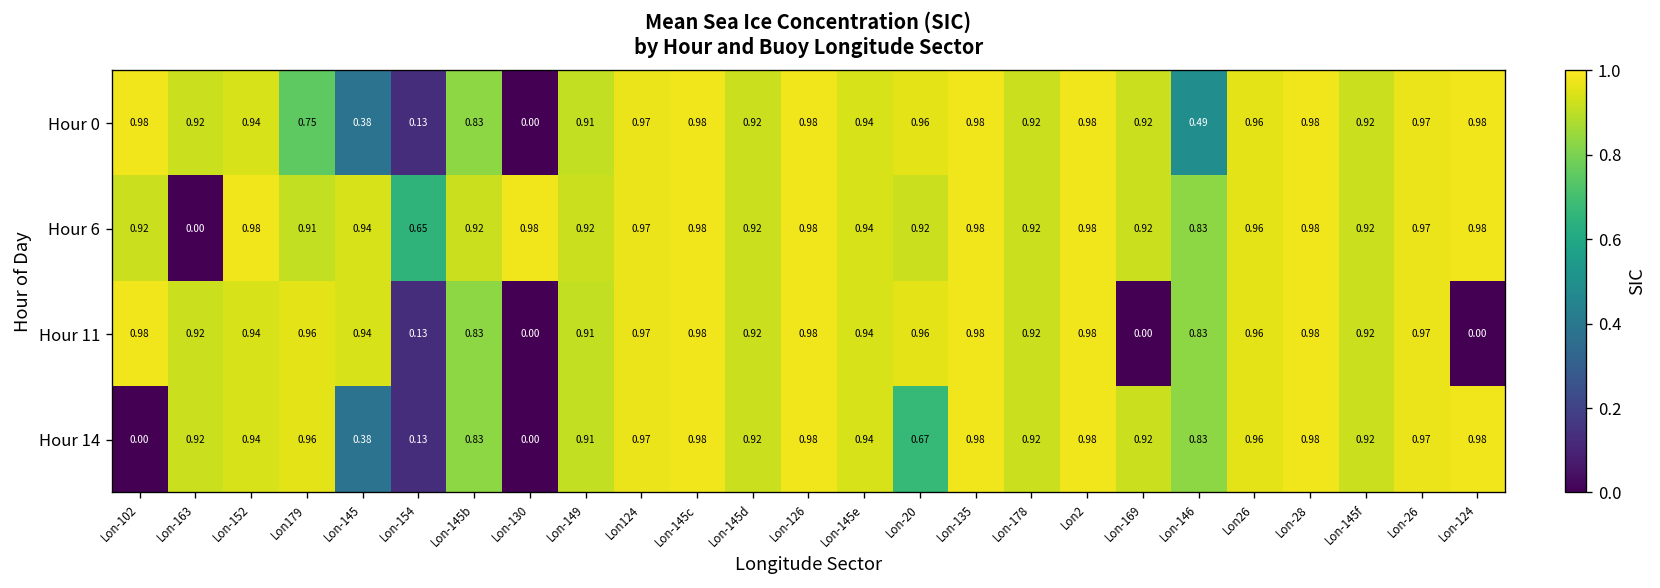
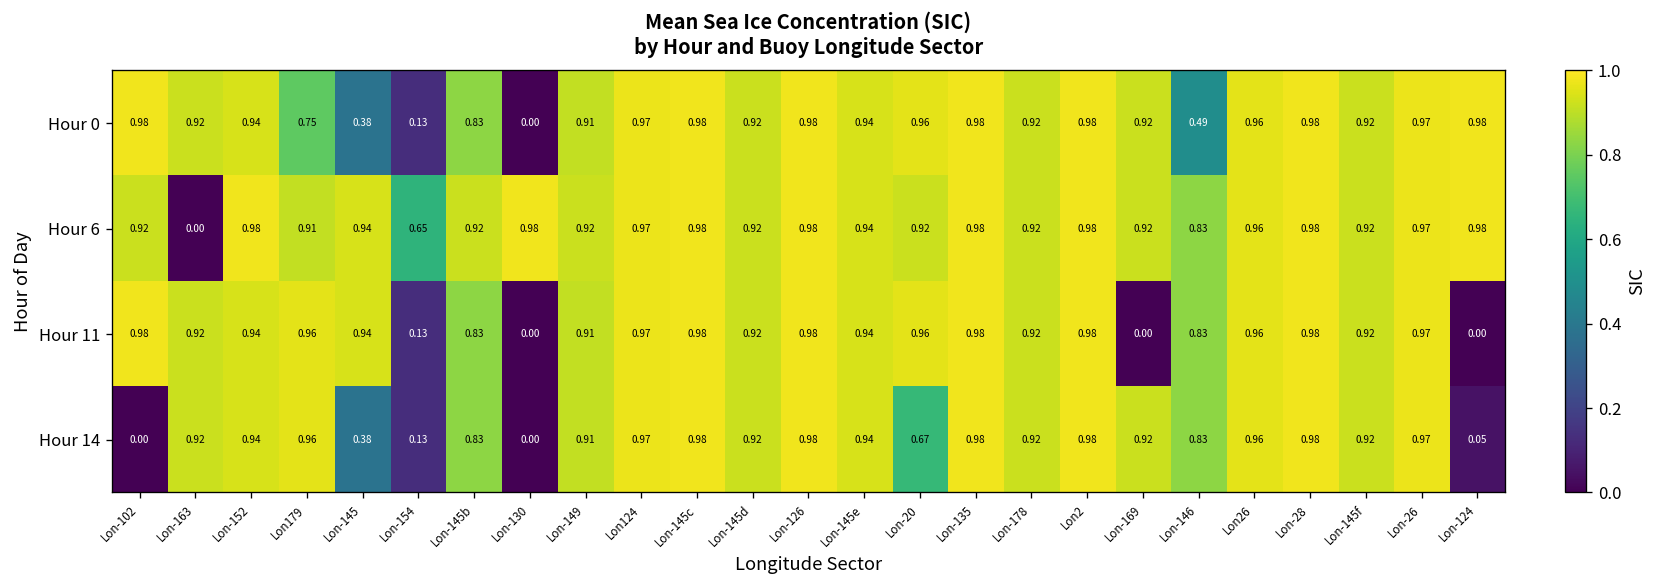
  {
    "Hour 0": {
      "Lon-102": 0.98,
      "Lon-163": 0.92,
      "Lon-152": 0.94,
      "Lon179": 0.75,
      "Lon-145": 0.38,
      "Lon-154": 0.13,
      "Lon-145b": 0.83,
      "Lon-130": 0.00,
      "Lon-149": 0.91,
      "Lon124": 0.97,
      "Lon-145c": 0.98,
      "Lon-145d": 0.92,
      "Lon-126": 0.98,
      "Lon-145e": 0.94,
      "Lon-20": 0.96,
      "Lon-135": 0.98,
      "Lon-178": 0.92,
      "Lon2": 0.98,
      "Lon-169": 0.92,
      "Lon-146": 0.49,
      "Lon26": 0.96,
      "Lon-28": 0.98,
      "Lon-145f": 0.92,
      "Lon-26": 0.97,
      "Lon-124": 0.98
    },
    "Hour 6": {
      "Lon-102": 0.92,
      "Lon-163": 0.00,
      "Lon-152": 0.98,
      "Lon179": 0.91,
      "Lon-145": 0.94,
      "Lon-154": 0.65,
      "Lon-145b": 0.92,
      "Lon-130": 0.98,
      "Lon-149": 0.92,
      "Lon124": 0.97,
      "Lon-145c": 0.98,
      "Lon-145d": 0.92,
      "Lon-126": 0.98,
      "Lon-145e": 0.94,
      "Lon-20": 0.92,
      "Lon-135": 0.98,
      "Lon-178": 0.92,
      "Lon2": 0.98,
      "Lon-169": 0.92,
      "Lon-146": 0.83,
      "Lon26": 0.96,
      "Lon-28": 0.98,
      "Lon-145f": 0.92,
      "Lon-26": 0.97,
      "Lon-124": 0.98
    },
    "Hour 11": {
      "Lon-102": 0.98,
      "Lon-163": 0.92,
      "Lon-152": 0.94,
      "Lon179": 0.96,
      "Lon-145": 0.94,
      "Lon-154": 0.13,
      "Lon-145b": 0.83,
      "Lon-130": 0.00,
      "Lon-149": 0.91,
      "Lon124": 0.97,
      "Lon-145c": 0.98,
      "Lon-145d": 0.92,
      "Lon-126": 0.98,
      "Lon-145e": 0.94,
      "Lon-20": 0.96,
      "Lon-135": 0.98,
      "Lon-178": 0.92,
      "Lon2": 0.98,
      "Lon-169": 0.00,
      "Lon-146": 0.83,
      "Lon26": 0.96,
      "Lon-28": 0.98,
      "Lon-145f": 0.92,
      "Lon-26": 0.97,
      "Lon-124": 0.00
    },
    "Hour 14": {
      "Lon-102": 0.00,
      "Lon-163": 0.92,
      "Lon-152": 0.94,
      "Lon179": 0.96,
      "Lon-145": 0.38,
      "Lon-154": 0.13,
      "Lon-145b": 0.83,
      "Lon-130": 0.00,
      "Lon-149": 0.91,
      "Lon124": 0.97,
      "Lon-145c": 0.98,
      "Lon-145d": 0.92,
      "Lon-126": 0.98,
      "Lon-145e": 0.94,
      "Lon-20": 0.67,
      "Lon-135": 0.98,
      "Lon-178": 0.92,
      "Lon2": 0.98,
      "Lon-169": 0.92,
      "Lon-146": 0.83,
      "Lon26": 0.96,
      "Lon-28": 0.98,
      "Lon-145f": 0.92,
      "Lon-26": 0.97,
-     "Lon-124": 0.98
+     "Lon-124": 0.05
    }
  }
